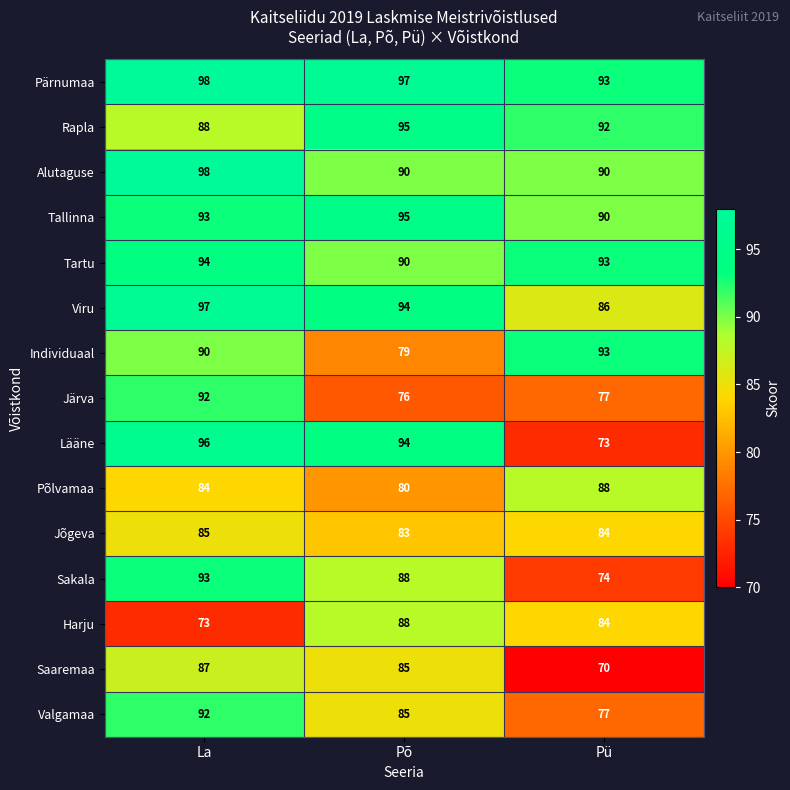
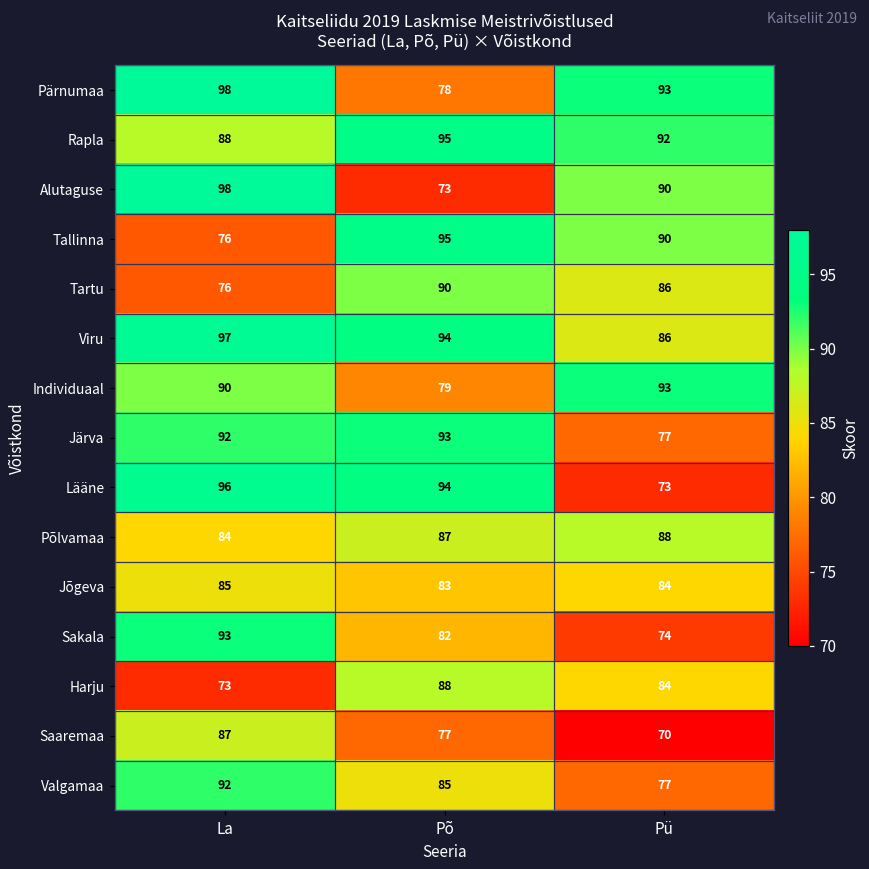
  {
    "Pärnumaa": {
      "La": 98,
-     "Põ": 97,
+     "Põ": 78,
      "Pü": 93
    },
    "Rapla": {
      "La": 88,
      "Põ": 95,
      "Pü": 92
    },
    "Alutaguse": {
      "La": 98,
-     "Põ": 90,
+     "Põ": 73,
      "Pü": 90
    },
    "Tallinna": {
-     "La": 93,
+     "La": 76,
      "Põ": 95,
      "Pü": 90
    },
    "Tartu": {
-     "La": 94,
+     "La": 76,
      "Põ": 90,
-     "Pü": 93
+     "Pü": 86
    },
    "Viru": {
      "La": 97,
      "Põ": 94,
      "Pü": 86
    },
    "Individuaal": {
      "La": 90,
      "Põ": 79,
      "Pü": 93
    },
    "Järva": {
      "La": 92,
-     "Põ": 76,
+     "Põ": 93,
      "Pü": 77
    },
    "Lääne": {
      "La": 96,
      "Põ": 94,
      "Pü": 73
    },
    "Põlvamaa": {
      "La": 84,
-     "Põ": 80,
+     "Põ": 87,
      "Pü": 88
    },
    "Jõgeva": {
      "La": 85,
      "Põ": 83,
      "Pü": 84
    },
    "Sakala": {
      "La": 93,
-     "Põ": 88,
+     "Põ": 82,
      "Pü": 74
    },
    "Harju": {
      "La": 73,
      "Põ": 88,
      "Pü": 84
    },
    "Saaremaa": {
      "La": 87,
-     "Põ": 85,
+     "Põ": 77,
      "Pü": 70
    },
    "Valgamaa": {
      "La": 92,
      "Põ": 85,
      "Pü": 77
    }
  }
